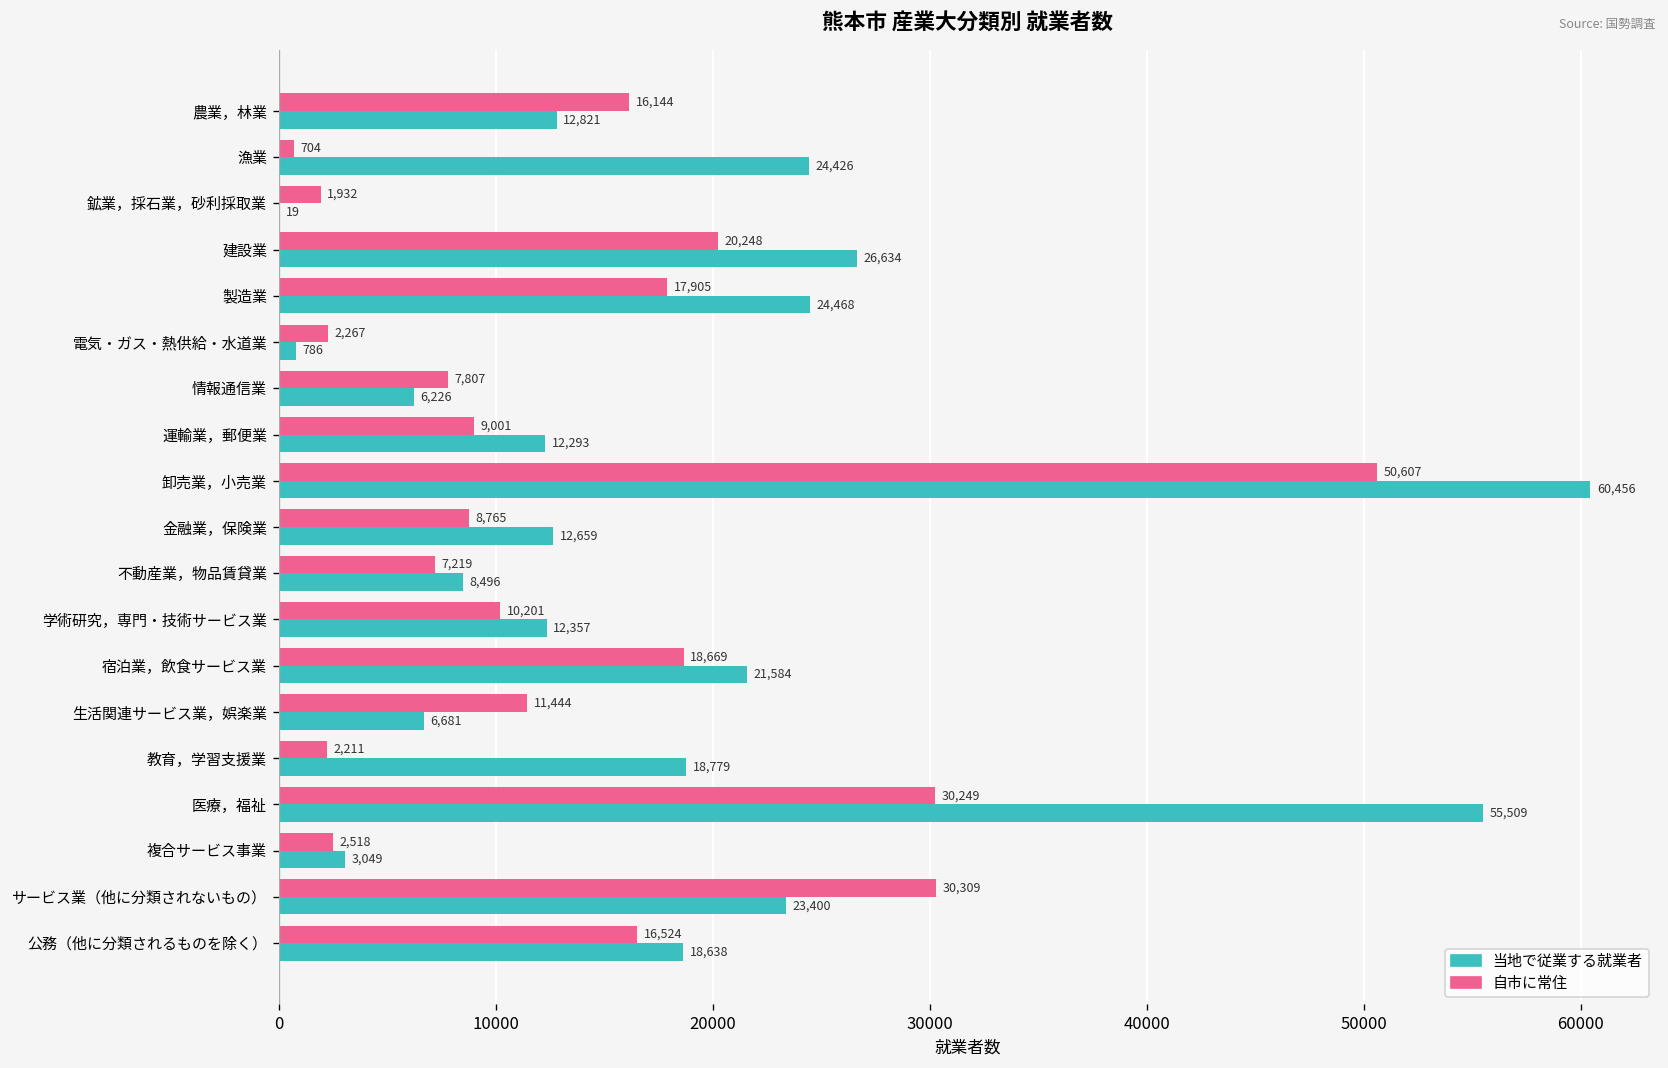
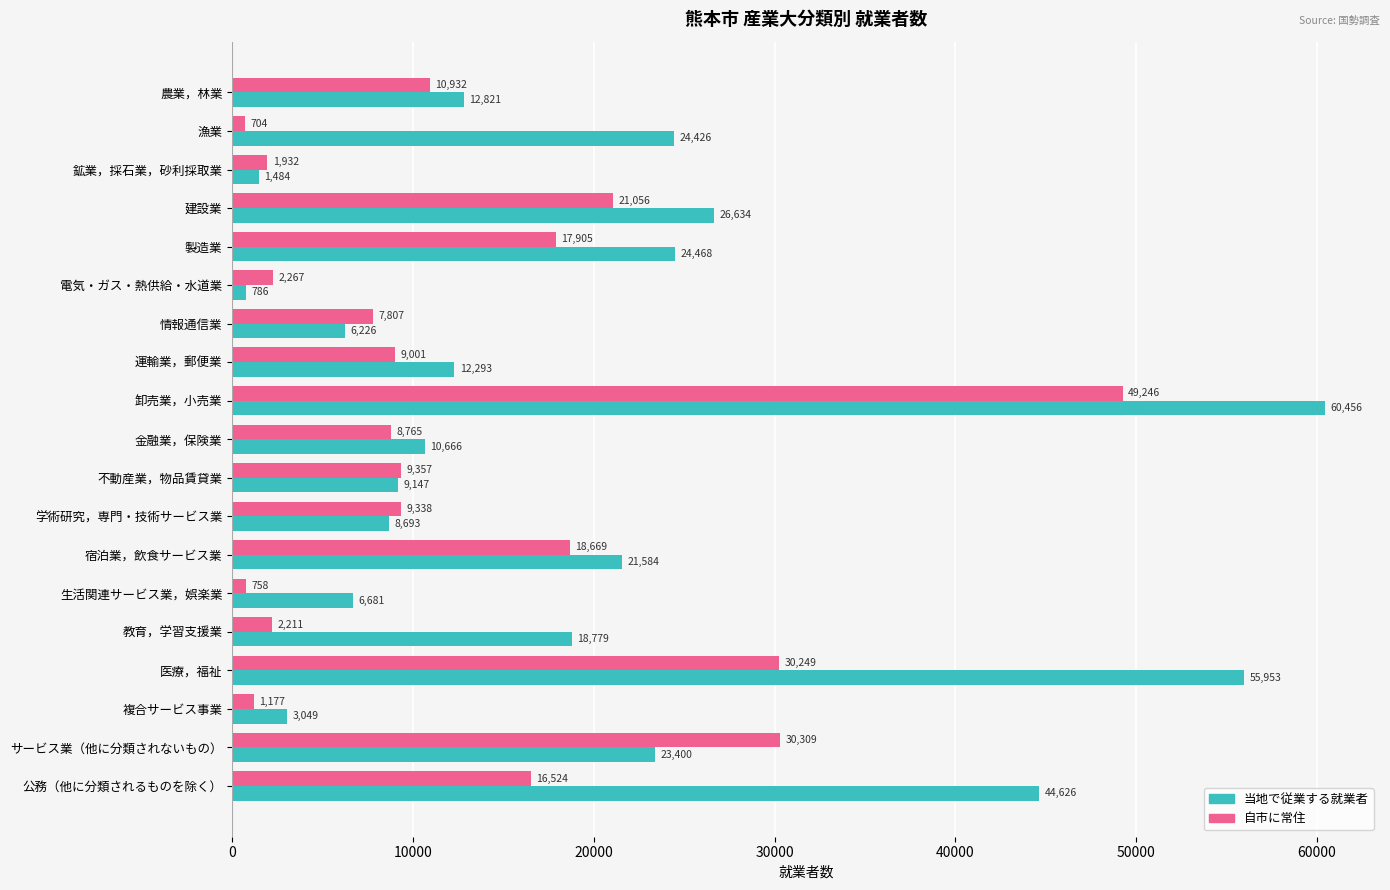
  {
    "当地で従業する就業者": {
      "農業，林業": "12,821",
      "漁業": "24,426",
-     "鉱業，採石業，砂利採取業": "19",
+     "鉱業，採石業，砂利採取業": "1,484",
      "建設業": "26,634",
      "製造業": "24,468",
      "電気・ガス・熱供給・水道業": "786",
      "情報通信業": "6,226",
      "運輸業，郵便業": "12,293",
      "卸売業，小売業": "60,456",
-     "金融業，保険業": "12,659",
-     "不動産業，物品賃貸業": "8,496",
-     "学術研究，専門・技術サービス業": "12,357",
+     "金融業，保険業": "10,666",
+     "不動産業，物品賃貸業": "9,147",
+     "学術研究，専門・技術サービス業": "8,693",
      "宿泊業，飲食サービス業": "21,584",
      "生活関連サービス業，娯楽業": "6,681",
      "教育，学習支援業": "18,779",
-     "医療，福祉": "55,509",
+     "医療，福祉": "55,953",
      "複合サービス事業": "3,049",
      "サービス業（他に分類されないもの）": "23,400",
-     "公務（他に分類されるものを除く）": "18,638"
+     "公務（他に分類されるものを除く）": "44,626"
    },
    "自市に常住": {
-     "農業，林業": "16,144",
+     "農業，林業": "10,932",
      "漁業": "704",
      "鉱業，採石業，砂利採取業": "1,932",
-     "建設業": "20,248",
+     "建設業": "21,056",
      "製造業": "17,905",
      "電気・ガス・熱供給・水道業": "2,267",
      "情報通信業": "7,807",
      "運輸業，郵便業": "9,001",
-     "卸売業，小売業": "50,607",
+     "卸売業，小売業": "49,246",
      "金融業，保険業": "8,765",
-     "不動産業，物品賃貸業": "7,219",
-     "学術研究，専門・技術サービス業": "10,201",
+     "不動産業，物品賃貸業": "9,357",
+     "学術研究，専門・技術サービス業": "9,338",
      "宿泊業，飲食サービス業": "18,669",
-     "生活関連サービス業，娯楽業": "11,444",
+     "生活関連サービス業，娯楽業": "758",
      "教育，学習支援業": "2,211",
      "医療，福祉": "30,249",
-     "複合サービス事業": "2,518",
+     "複合サービス事業": "1,177",
      "サービス業（他に分類されないもの）": "30,309",
      "公務（他に分類されるものを除く）": "16,524"
    }
  }
